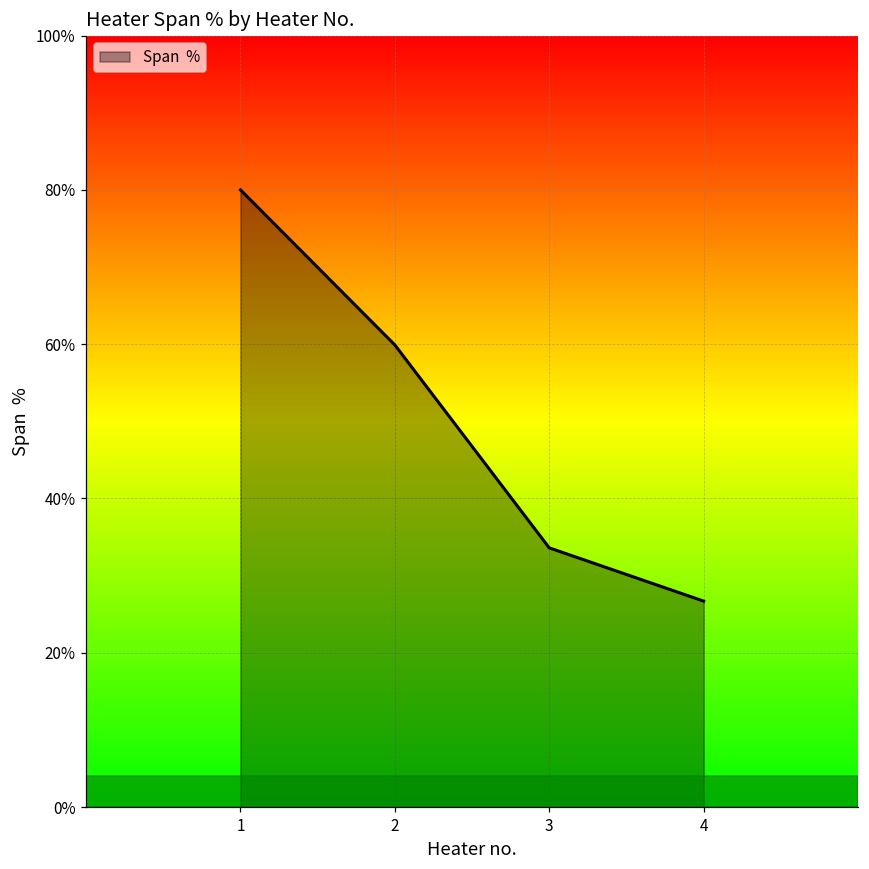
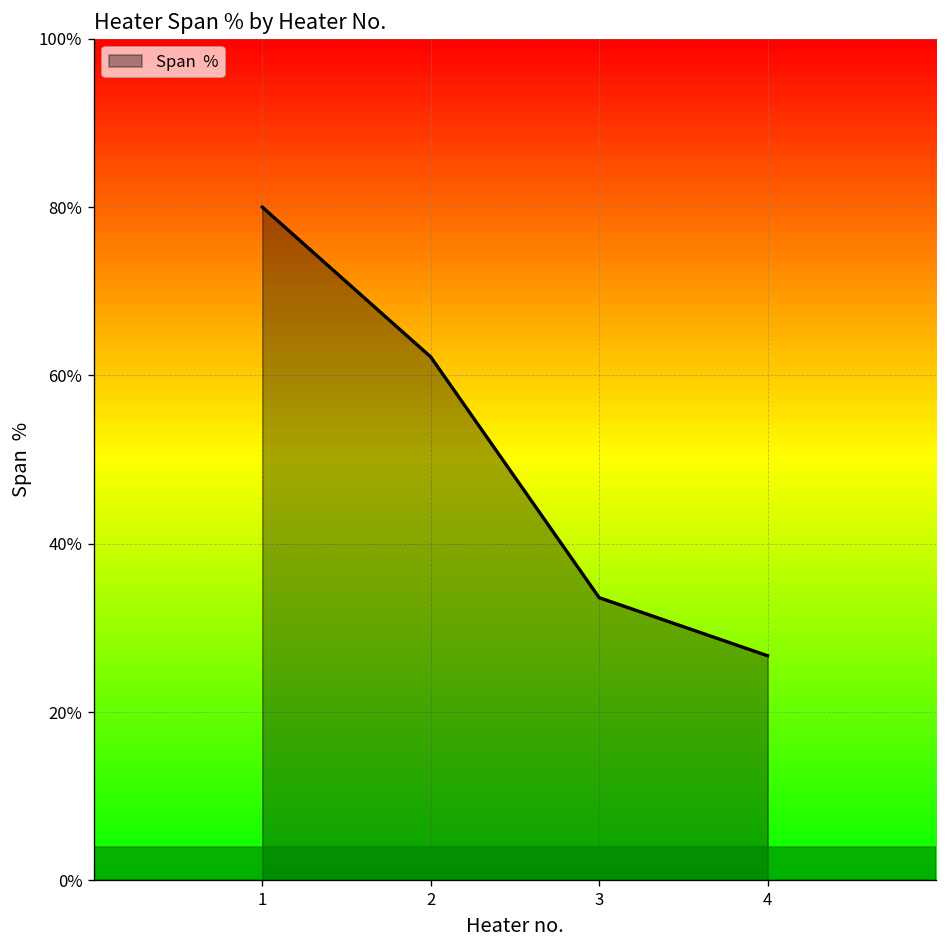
  {
    "1": "80%",
-   "2": "60%",
+   "2": "62%",
    "3": "34%",
    "4": "27%"
  }
